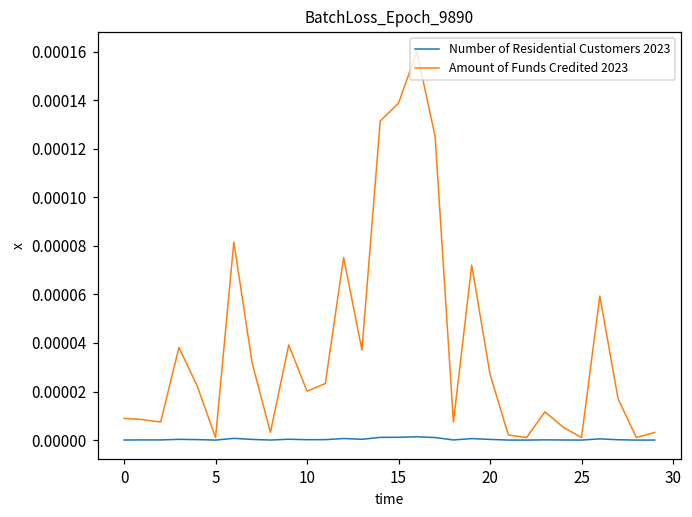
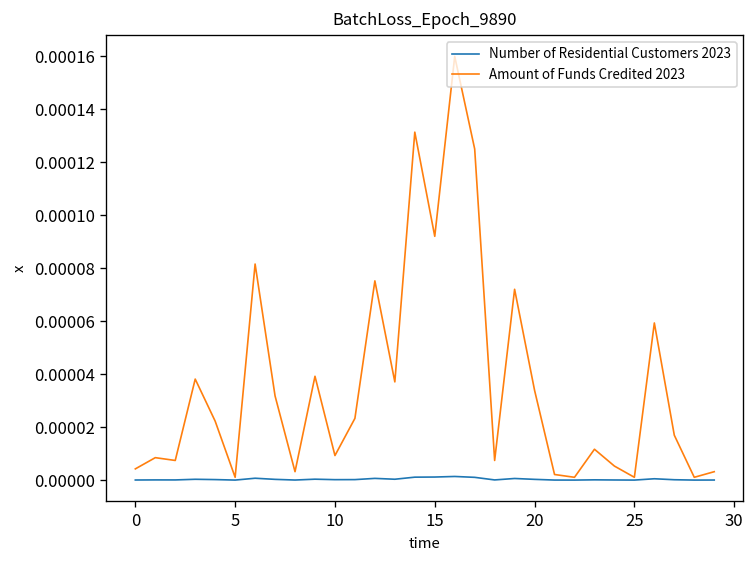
  {
    "Number of Residential Customers 2023": {
      "0": 0.000000,
      "10": 0.000000,
      "15": 0.000001,
      "20": 0.000000
    },
    "Amount of Funds Credited 2023": {
-     "0": 0.000009,
-     "10": 0.000020,
-     "15": 0.000139,
-     "20": 0.000027
+     "0": 0.000004,
+     "10": 0.000009,
+     "15": 0.000092,
+     "20": 0.000034
    }
  }
